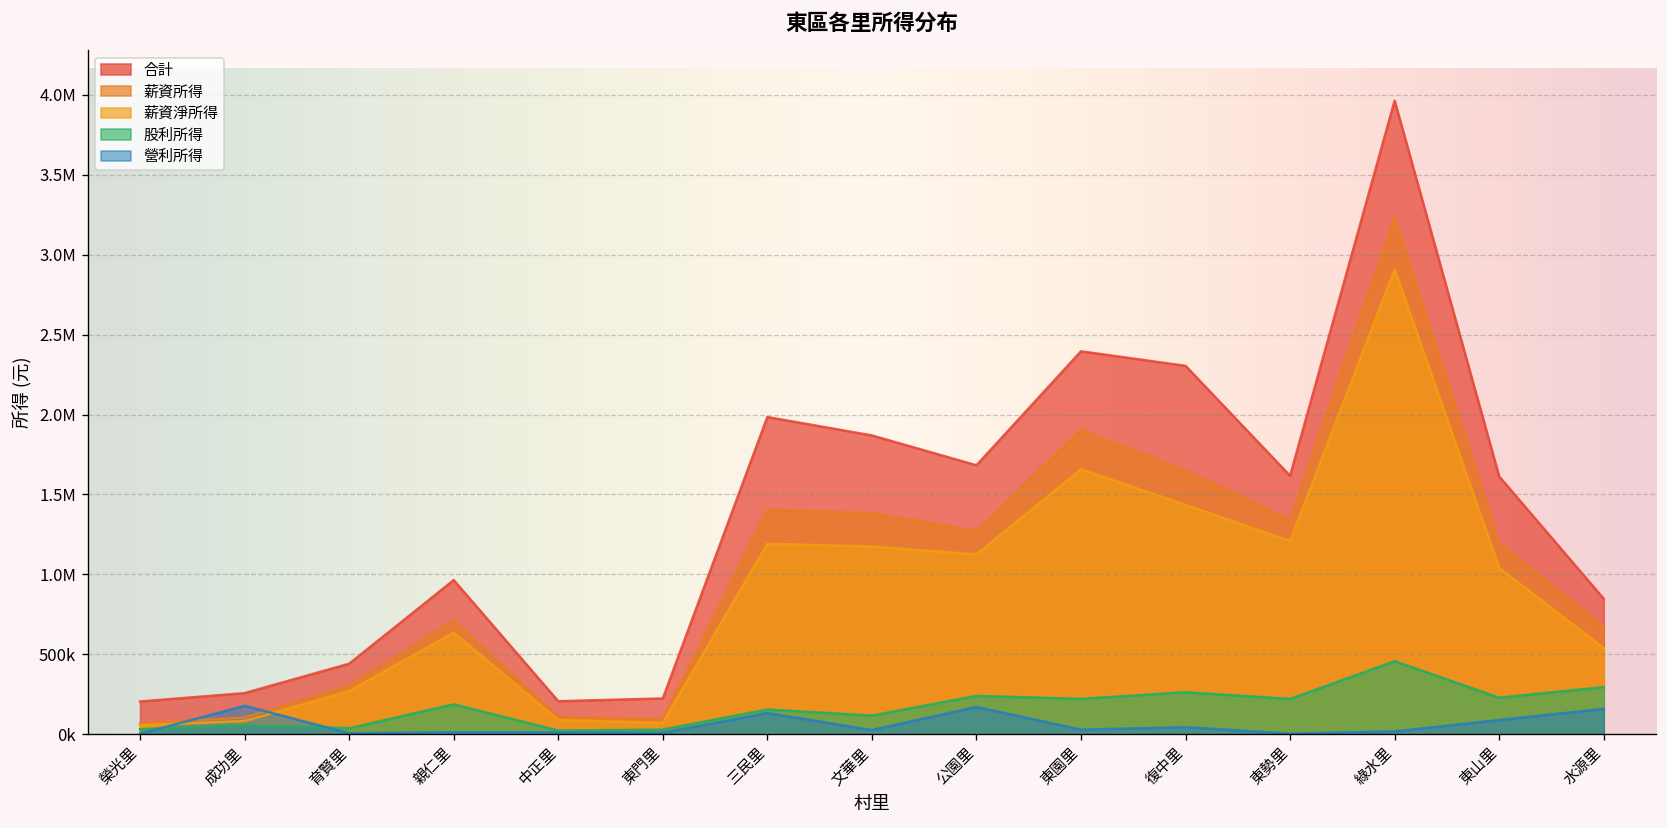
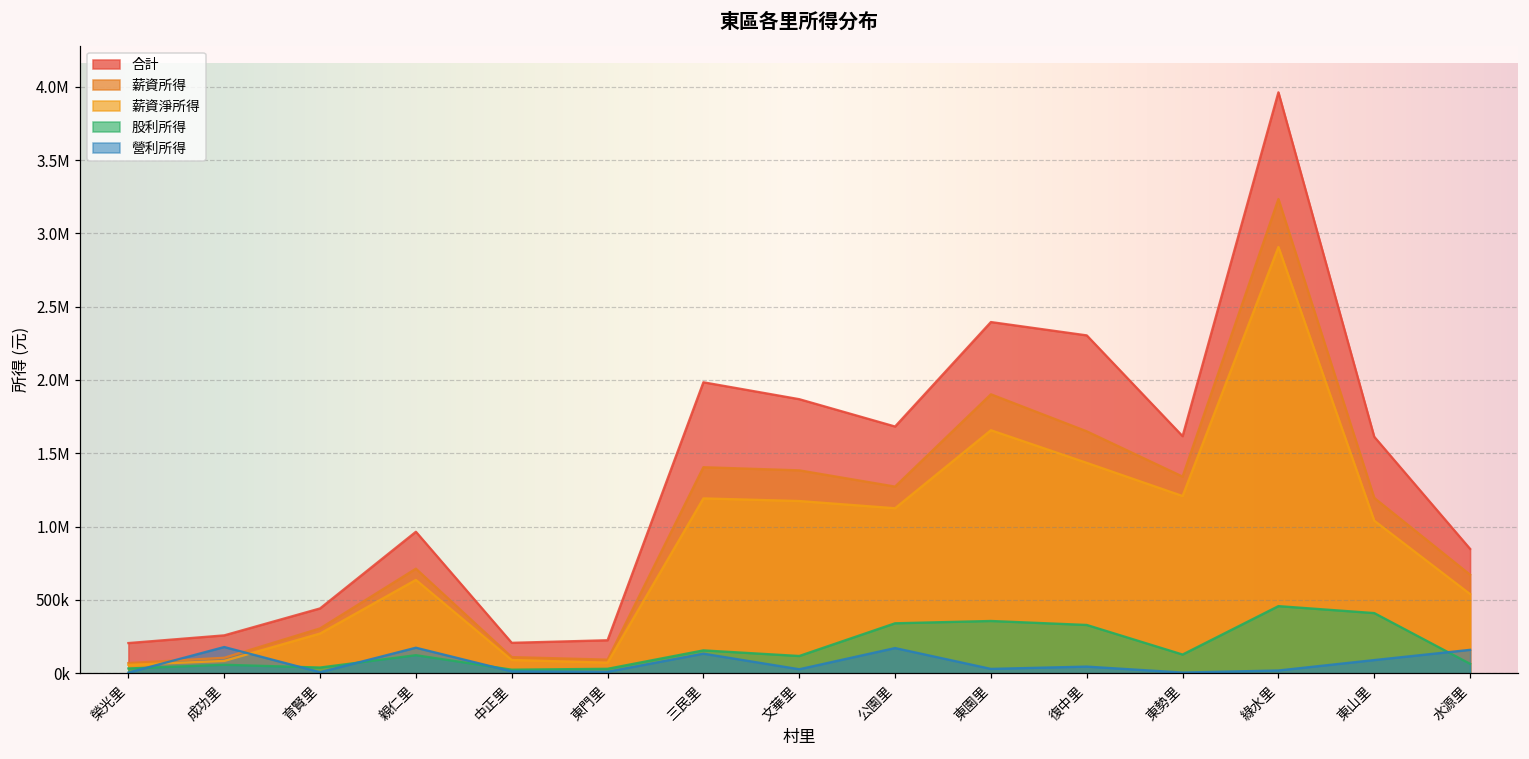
  {
    "股利所得": {
      "榮光里": 30000,
      "成功里": 60000,
      "育賢里": 40000,
-     "親仁里": 190000,
+     "親仁里": 120000,
      "東門里": 30000,
      "三民里": 160000,
      "文華里": 120000,
-     "公園里": 240000,
-     "東園里": 220000,
-     "復中里": 260000,
-     "東勢里": 220000,
+     "公園里": 340000,
+     "東園里": 360000,
+     "復中里": 330000,
+     "東勢里": 130000,
      "綠水里": 460000,
-     "東山里": 230000,
-     "水源里": 300000
+     "東山里": 410000,
+     "水源里": 60000
    },
    "營利所得": {
      "榮光里": 0,
      "成功里": 180000,
      "育賢里": 10000,
-     "親仁里": 10000,
+     "親仁里": 170000,
      "東門里": 10000,
      "三民里": 130000,
      "文華里": 30000,
      "公園里": 170000,
      "東園里": 30000,
      "復中里": 50000,
      "東勢里": 0,
      "綠水里": 20000,
      "東山里": 90000,
      "水源里": 160000
    }
  }
